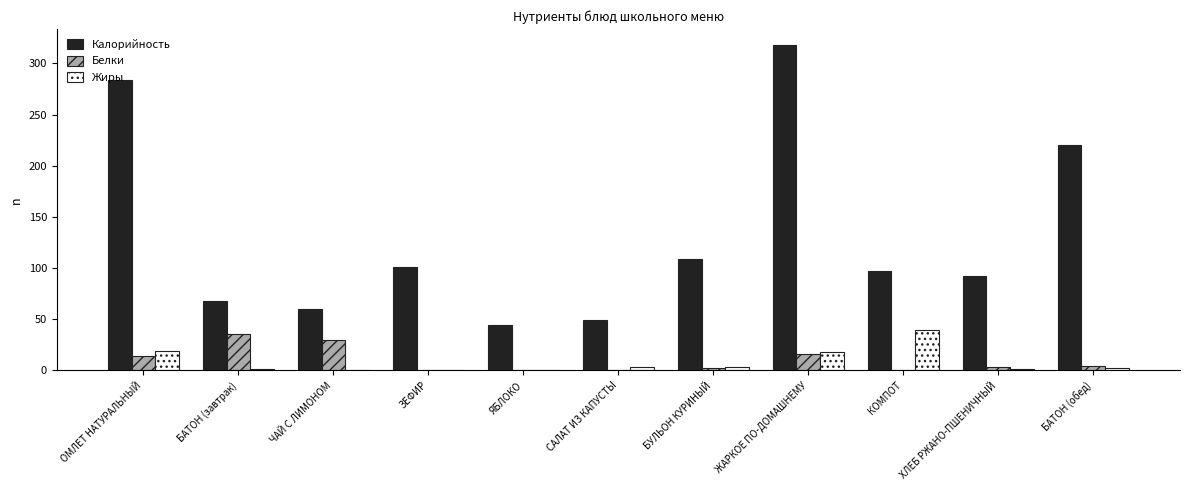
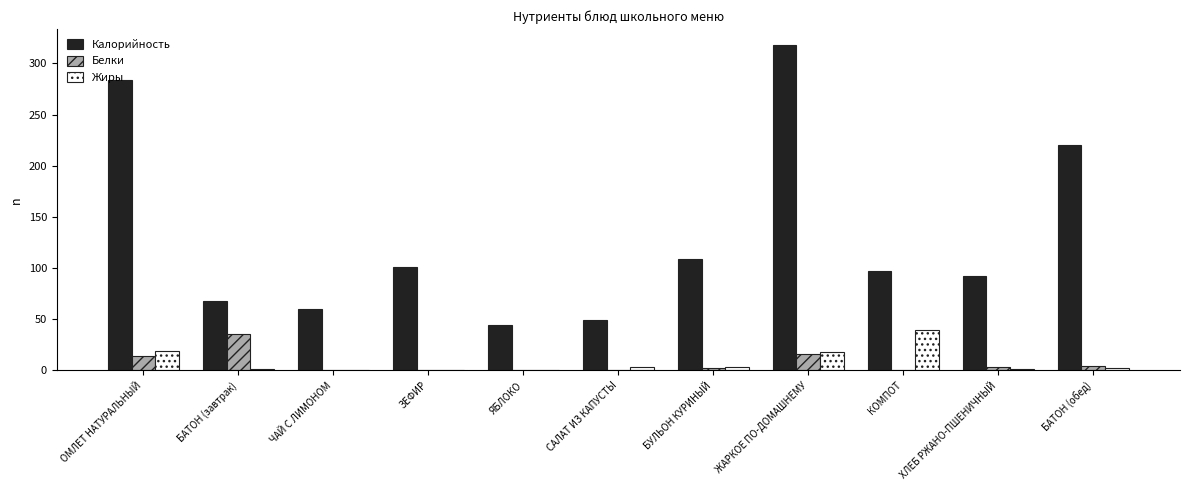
  {
    "Калорийность": {
      "ОМЛЕТ НАТУРАЛЬНЫЙ": 284,
      "БАТОН (завтрак)": 68,
      "ЧАЙ С ЛИМОНОМ": 60,
      "ЗЕФИР": 102,
      "ЯБЛОКО": 44,
      "САЛАТ ИЗ КАПУСТЫ": 50,
      "БУЛЬОН КУРИНЫЙ": 109,
      "ЖАРКОЕ ПО-ДОМАШНЕМУ": 318,
      "КОМПОТ": 97,
      "ХЛЕБ РЖАНО-ПШЕНИЧНЫЙ": 92,
      "БАТОН (обед)": 220
    },
    "Белки": {
      "ОМЛЕТ НАТУРАЛЬНЫЙ": 14,
      "БАТОН (завтрак)": 36,
-     "ЧАЙ С ЛИМОНОМ": 30,
+     "ЧАЙ С ЛИМОНОМ": 0,
      "ЖАРКОЕ ПО-ДОМАШНЕМУ": 17,
      "ХЛЕБ РЖАНО-ПШЕНИЧНЫЙ": 3,
      "БАТОН (обед)": 4
    },
    "Жиры": {
      "ОМЛЕТ НАТУРАЛЬНЫЙ": 19,
      "САЛАТ ИЗ КАПУСТЫ": 3,
      "БУЛЬОН КУРИНЫЙ": 3,
      "ЖАРКОЕ ПО-ДОМАШНЕМУ": 18,
      "КОМПОТ": 40
    }
  }
